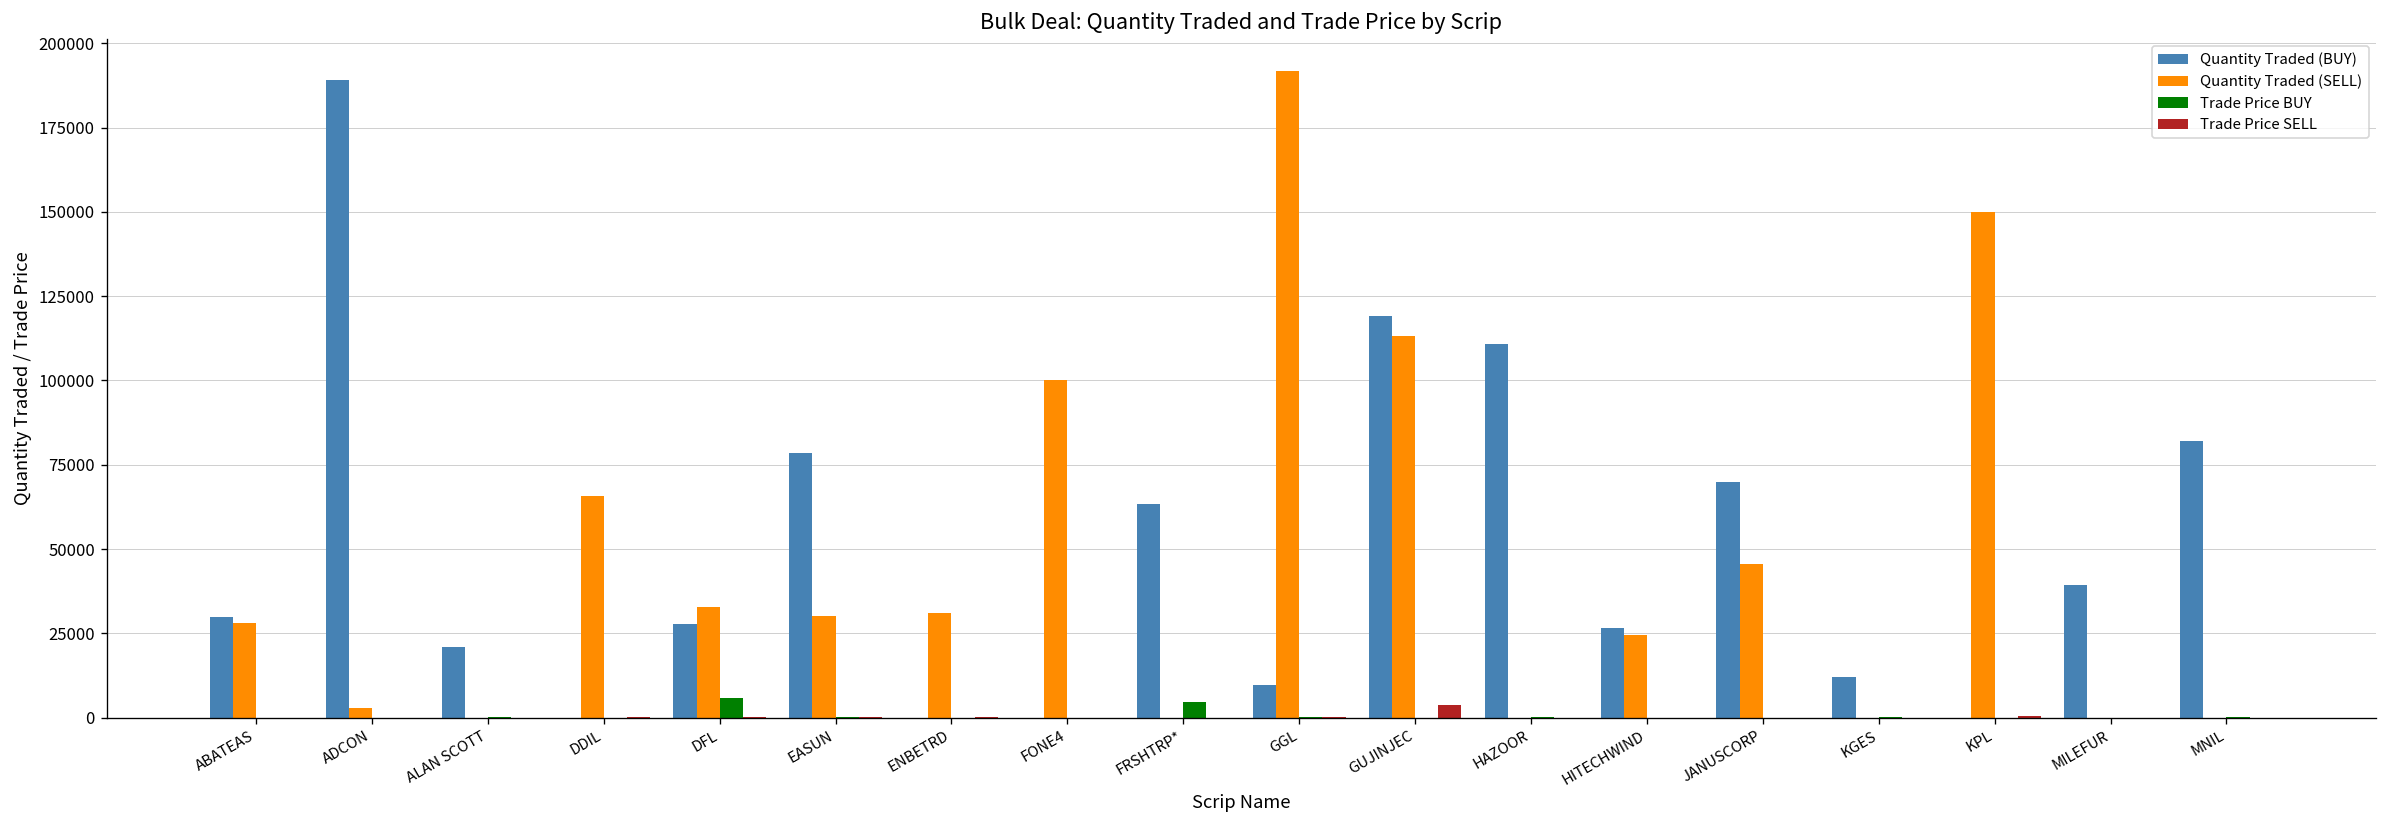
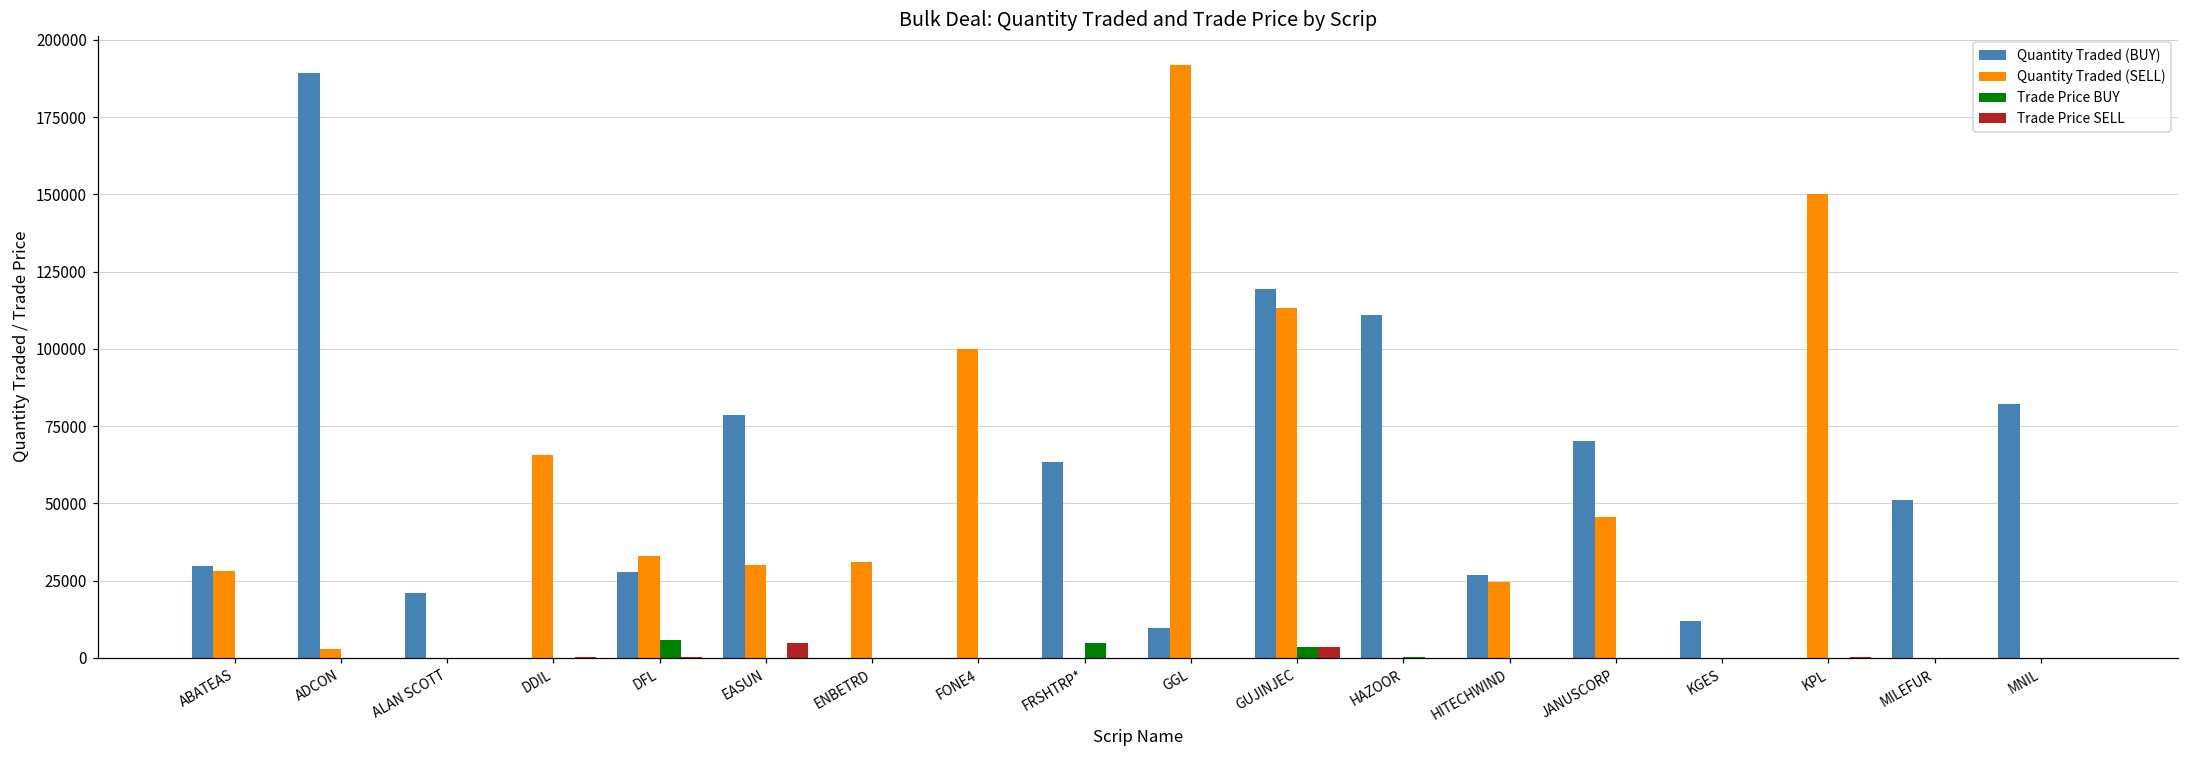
  {
    "Quantity Traded (BUY)": {
      "ABATEAS": 30000,
      "ADCON": 189000,
      "ALAN SCOTT": 21000,
      "DDIL": 0,
      "DFL": 28000,
      "EASUN": 79000,
      "ENBETRD": 0,
      "FONE4": 0,
      "FRSHTRP*": 63000,
      "GGL": 10000,
      "GUJINJEC": 119000,
      "HAZOOR": 111000,
      "HITECHWIND": 27000,
      "JANUSCORP": 70000,
      "KGES": 12000,
      "KPL": 0,
-     "MILEFUR": 39000,
+     "MILEFUR": 51000,
      "MNIL": 82000
    },
    "Quantity Traded (SELL)": {
      "ABATEAS": 28000,
      "ADCON": 3000,
      "ALAN SCOTT": 0,
      "DDIL": 66000,
      "DFL": 33000,
      "EASUN": 30000,
      "ENBETRD": 31000,
      "FONE4": 100000,
      "FRSHTRP*": 0,
      "GGL": 192000,
      "GUJINJEC": 113000,
      "HAZOOR": 0,
      "HITECHWIND": 24000,
      "JANUSCORP": 46000,
      "KGES": 0,
      "KPL": 150000,
      "MILEFUR": 0,
      "MNIL": 0
    },
    "Trade Price BUY": {
      "DDIL": 0,
      "DFL": 6000,
      "ENBETRD": 0,
      "FONE4": 0,
      "FRSHTRP*": 5000,
-     "GUJINJEC": 0,
+     "GUJINJEC": 3000,
      "KPL": 0
    },
    "Trade Price SELL": {
      "ALAN SCOTT": 0,
-     "EASUN": 0,
+     "EASUN": 5000,
      "FRSHTRP*": 0,
      "GUJINJEC": 4000,
      "HAZOOR": 0,
      "KGES": 0,
      "MILEFUR": 0,
      "MNIL": 0
    }
  }
